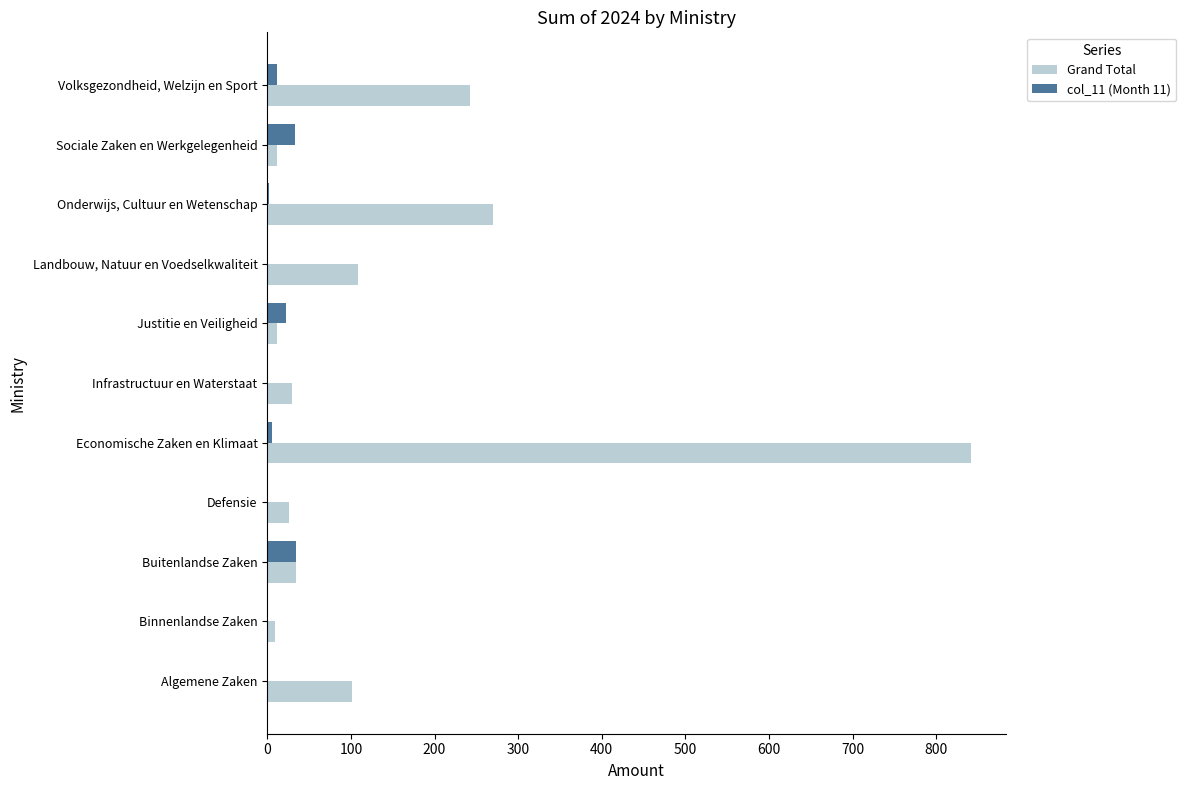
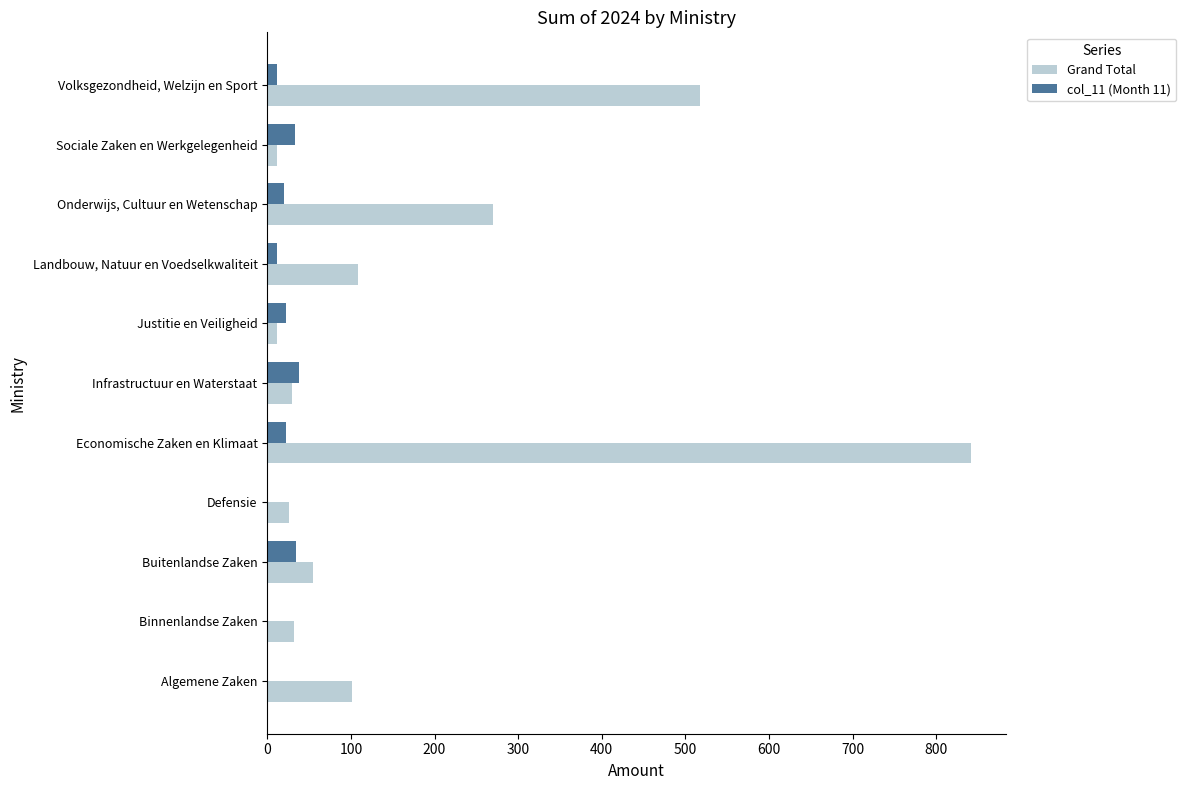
  {
    "Grand Total": {
-     "Volksgezondheid, Welzijn en Sport": 240,
+     "Volksgezondheid, Welzijn en Sport": 520,
      "Sociale Zaken en Werkgelegenheid": 10,
      "Onderwijs, Cultuur en Wetenschap": 270,
      "Landbouw, Natuur en Voedselkwaliteit": 110,
      "Justitie en Veiligheid": 10,
      "Infrastructuur en Waterstaat": 30,
      "Economische Zaken en Klimaat": 840,
      "Defensie": 30,
-     "Buitenlandse Zaken": 30,
-     "Binnenlandse Zaken": 10,
+     "Buitenlandse Zaken": 50,
+     "Binnenlandse Zaken": 30,
      "Algemene Zaken": 100
    },
    "col_11 (Month 11)": {
      "Volksgezondheid, Welzijn en Sport": 10,
      "Sociale Zaken en Werkgelegenheid": 30,
-     "Onderwijs, Cultuur en Wetenschap": 0,
-     "Landbouw, Natuur en Voedselkwaliteit": 0,
+     "Onderwijs, Cultuur en Wetenschap": 20,
+     "Landbouw, Natuur en Voedselkwaliteit": 10,
      "Justitie en Veiligheid": 20,
-     "Infrastructuur en Waterstaat": 0,
-     "Economische Zaken en Klimaat": 10,
+     "Infrastructuur en Waterstaat": 40,
+     "Economische Zaken en Klimaat": 20,
      "Defensie": 0,
      "Buitenlandse Zaken": 30,
      "Binnenlandse Zaken": 0
    }
  }
